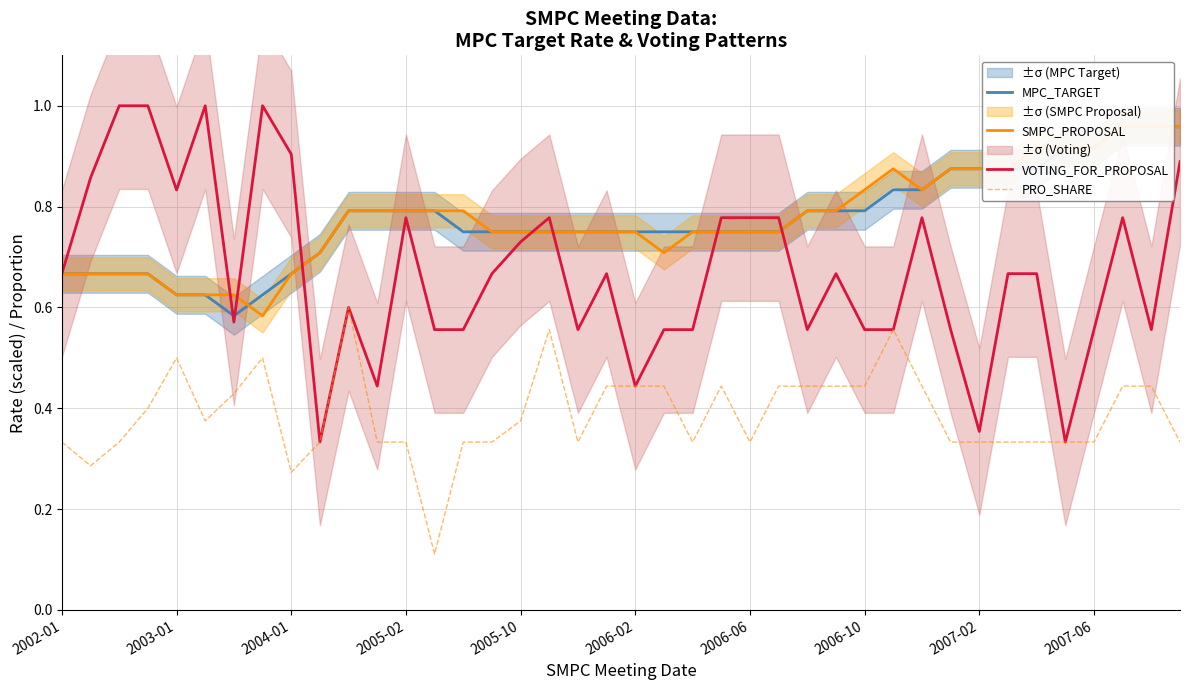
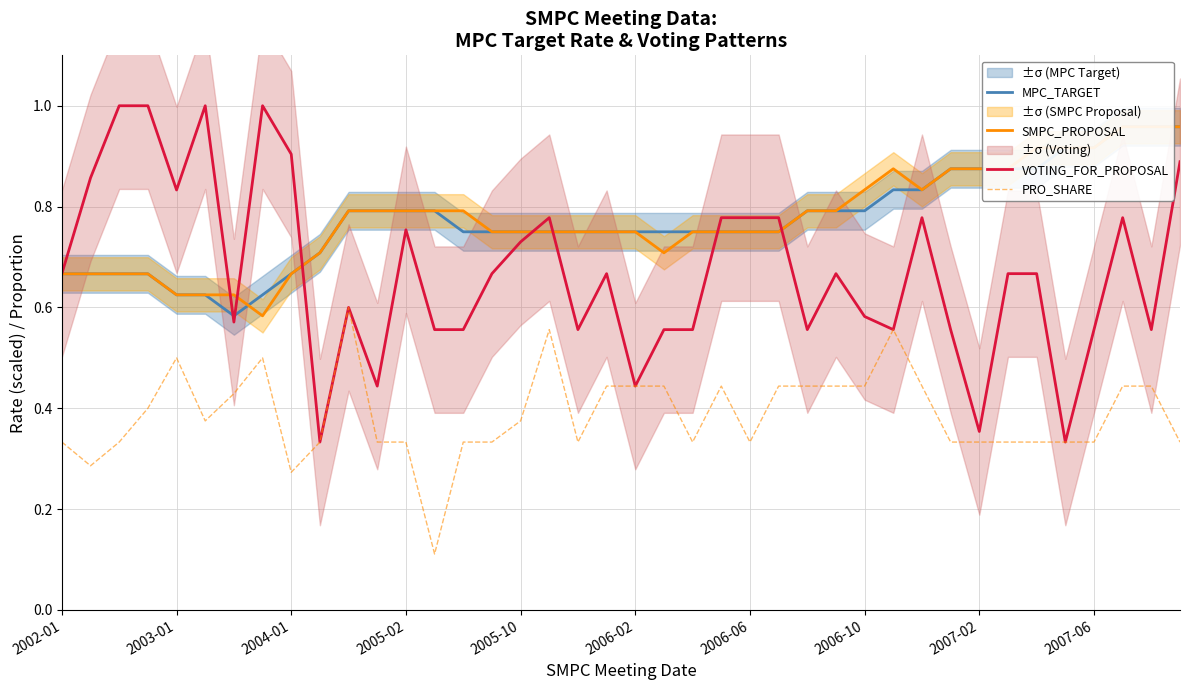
  {
    "VOTING_FOR_PROPOSAL": {
      "2003-01": 0.83,
      "2004-01": 0.90,
-     "2005-02": 0.78,
+     "2005-02": 0.75,
      "2005-10": 0.73,
-     "2006-10": 0.56,
+     "2006-10": 0.58,
      "2007-02": 0.35,
      "2007-06": 0.56
    }
  }
